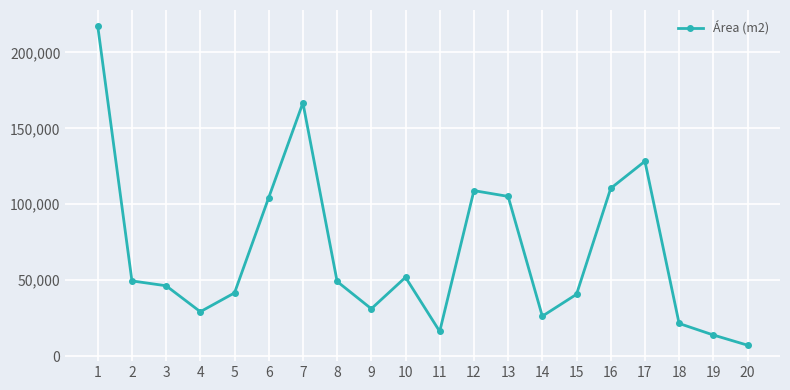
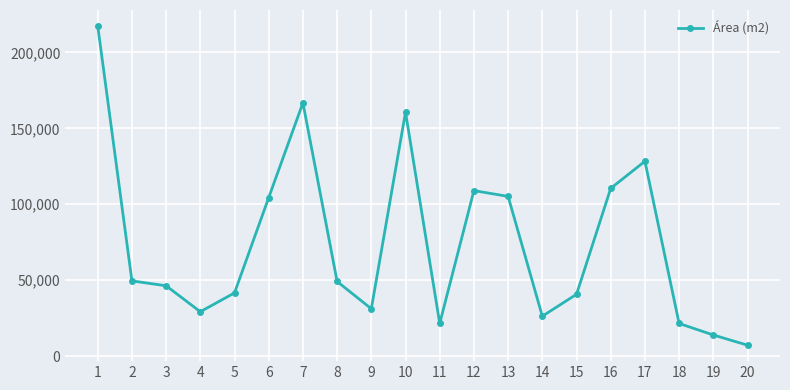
  {
    "1": "217,000",
    "2": "50,000",
    "3": "46,000",
    "4": "29,000",
    "5": "42,000",
    "6": "104,000",
    "7": "167,000",
    "8": "49,000",
    "9": "31,000",
-   "10": "52,000",
-   "11": "16,000",
+   "10": "161,000",
+   "11": "22,000",
    "12": "109,000",
    "13": "105,000",
    "14": "26,000",
    "15": "41,000",
    "16": "110,000",
    "17": "128,000",
    "18": "21,000",
    "19": "14,000",
    "20": "7,000"
  }
